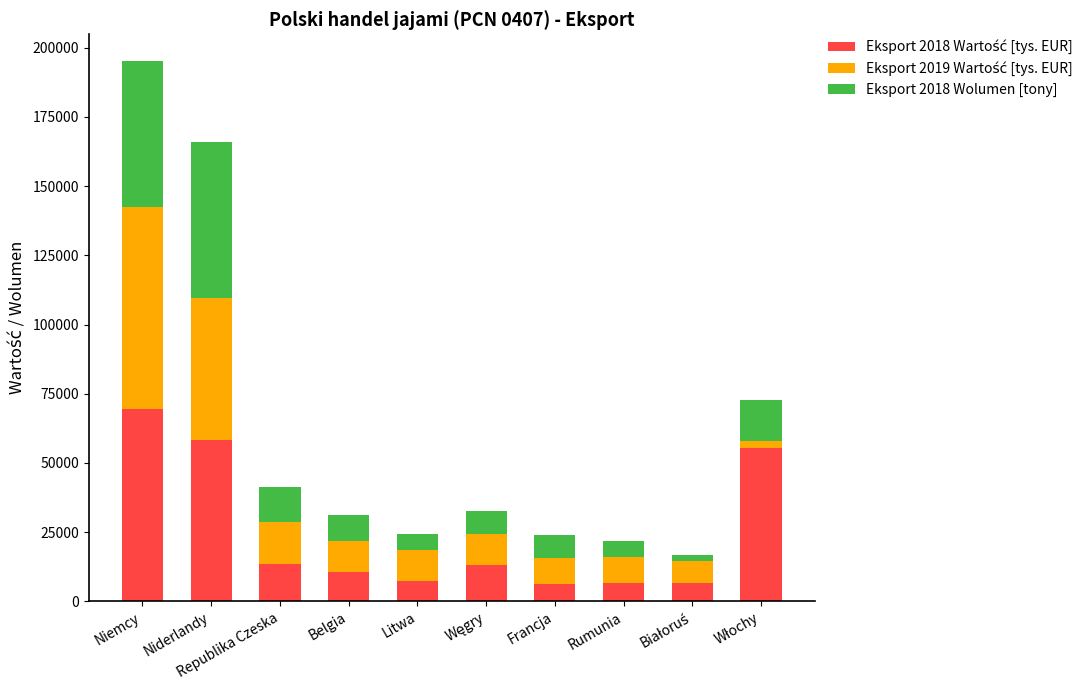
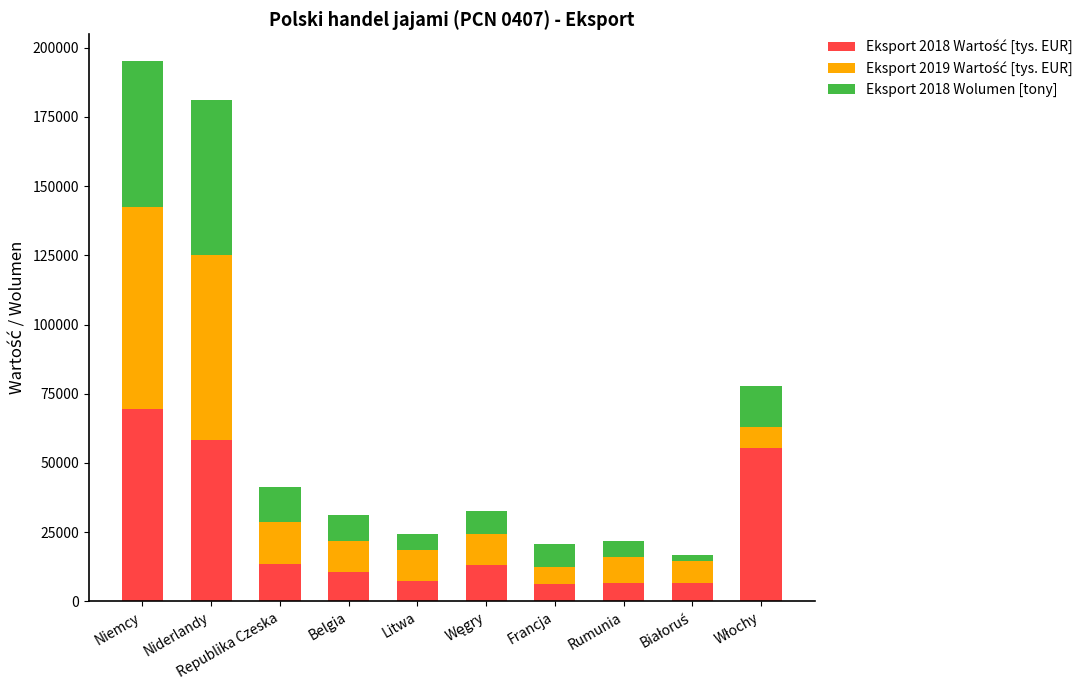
  {
    "Eksport 2018 Wartość [tys. EUR]": {
      "Niemcy": 70000,
      "Niderlandy": 58000,
      "Republika Czeska": 14000,
      "Belgia": 11000,
      "Litwa": 7000,
      "Węgry": 13000,
      "Francja": 6000,
      "Rumunia": 7000,
      "Białoruś": 7000,
      "Włochy": 55000
    },
    "Eksport 2019 Wartość [tys. EUR]": {
      "Niemcy": 73000,
-     "Niderlandy": 51000,
+     "Niderlandy": 67000,
      "Republika Czeska": 15000,
      "Belgia": 11000,
      "Litwa": 11000,
      "Węgry": 11000,
-     "Francja": 9000,
+     "Francja": 6000,
      "Rumunia": 9000,
      "Białoruś": 8000,
-     "Włochy": 3000
+     "Włochy": 8000
    },
    "Eksport 2018 Wolumen [tony]": {
      "Niemcy": 53000,
      "Niderlandy": 56000,
      "Republika Czeska": 13000,
      "Belgia": 9000,
      "Litwa": 6000,
      "Węgry": 8000,
      "Francja": 8000,
      "Rumunia": 6000,
      "Białoruś": 2000,
      "Włochy": 15000
    }
  }
